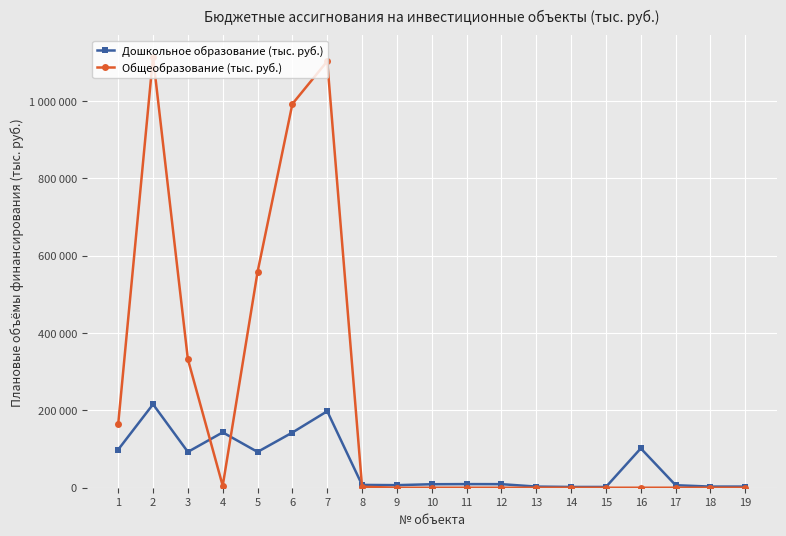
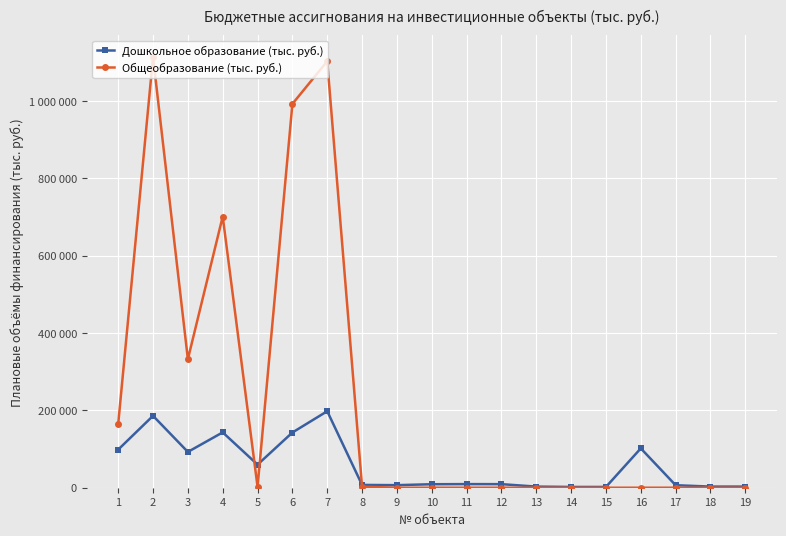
  {
    "Дошкольное образование (тыс. руб.)": {
      "1": 100000,
-     "2": 220000,
+     "2": 190000,
      "3": 90000,
      "4": 140000,
-     "5": 90000,
+     "5": 60000,
      "6": 140000,
      "7": 200000,
      "9": 10000,
      "10": 10000,
      "11": 10000,
      "12": 10000,
      "16": 100000
    },
    "Общеобразование (тыс. руб.)": {
      "1": 160000,
      "3": 330000,
-     "4": 10000,
-     "5": 560000,
+     "4": 700000,
+     "5": 0,
      "6": 990000,
      "9": 0,
      "10": 0,
      "11": 0,
      "12": 0,
      "16": 0
    }
  }
